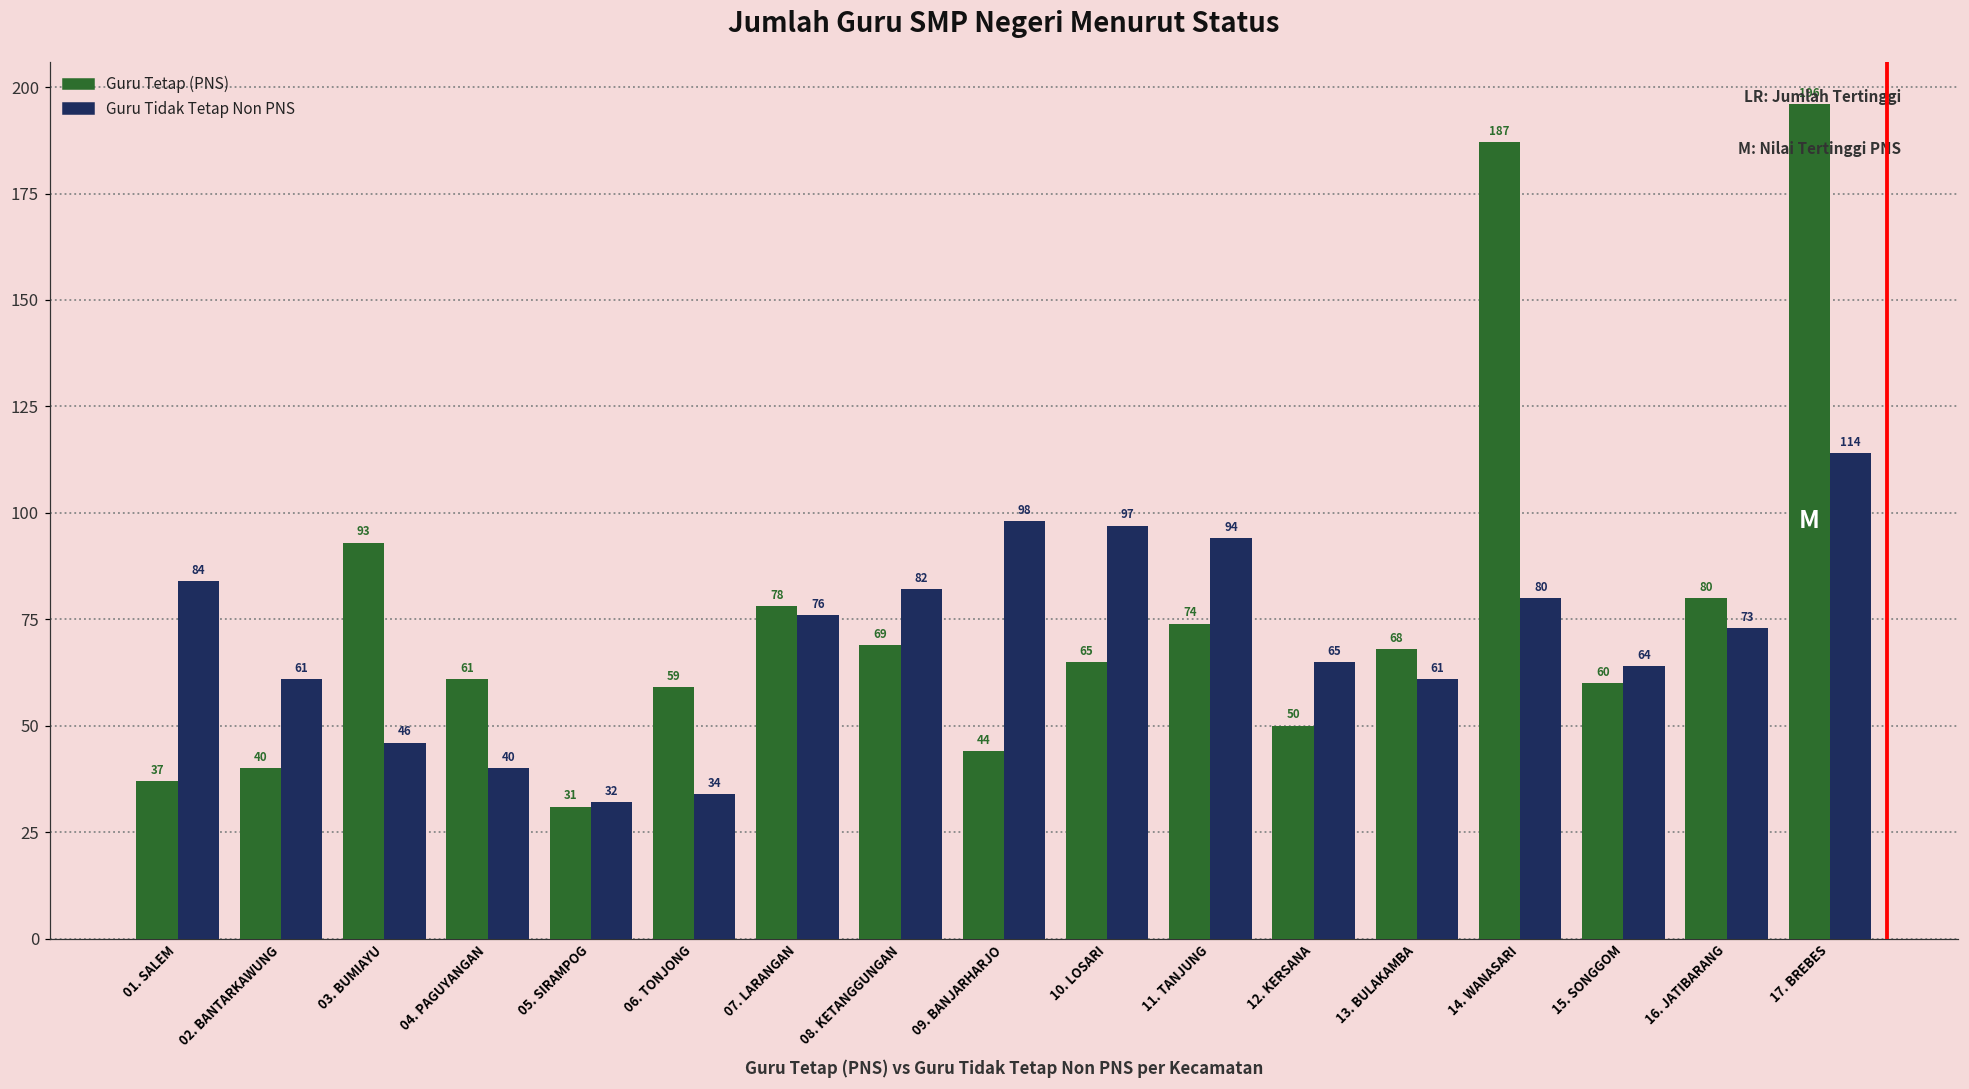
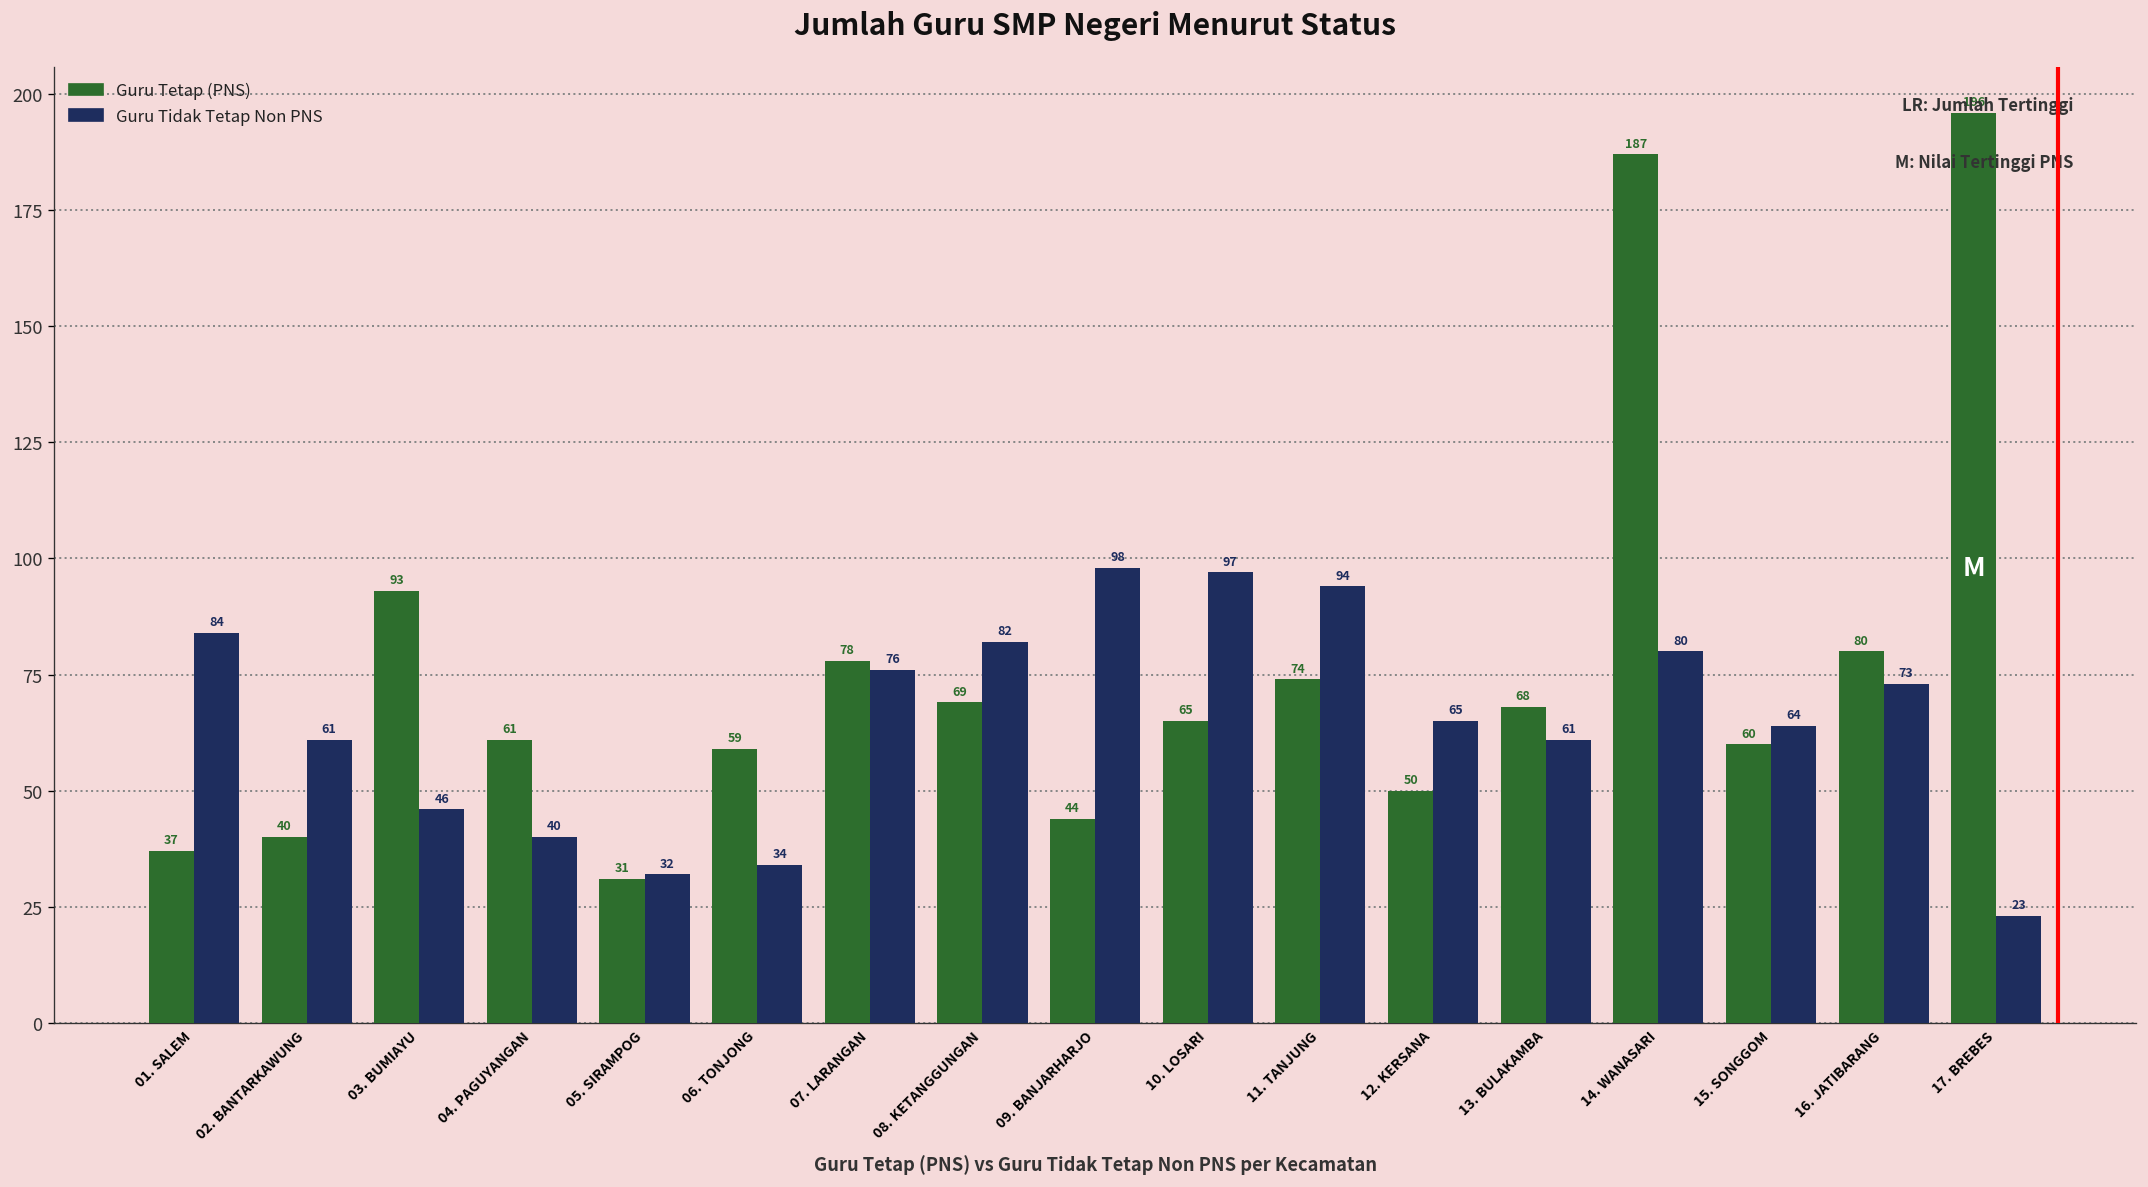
  {
    "Guru Tetap (PNS)": {
      "01. SALEM": 37,
      "02. BANTARKAWUNG": 40,
      "03. BUMIAYU": 93,
      "04. PAGUYANGAN": 61,
      "05. SIRAMPOG": 31,
      "06. TONJONG": 59,
      "07. LARANGAN": 78,
      "08. KETANGGUNGAN": 69,
      "09. BANJARHARJO": 44,
      "10. LOSARI": 65,
      "11. TANJUNG": 74,
      "12. KERSANA": 50,
      "13. BULAKAMBA": 68,
      "14. WANASARI": 187,
      "15. SONGGOM": 60,
      "16. JATIBARANG": 80
    },
    "Guru Tidak Tetap Non PNS": {
      "01. SALEM": 84,
      "02. BANTARKAWUNG": 61,
      "03. BUMIAYU": 46,
      "04. PAGUYANGAN": 40,
      "05. SIRAMPOG": 32,
      "06. TONJONG": 34,
      "07. LARANGAN": 76,
      "08. KETANGGUNGAN": 82,
      "09. BANJARHARJO": 98,
      "10. LOSARI": 97,
      "11. TANJUNG": 94,
      "12. KERSANA": 65,
      "13. BULAKAMBA": 61,
      "14. WANASARI": 80,
      "15. SONGGOM": 64,
      "16. JATIBARANG": 73,
-     "17. BREBES": 114
+     "17. BREBES": 23
    }
  }
